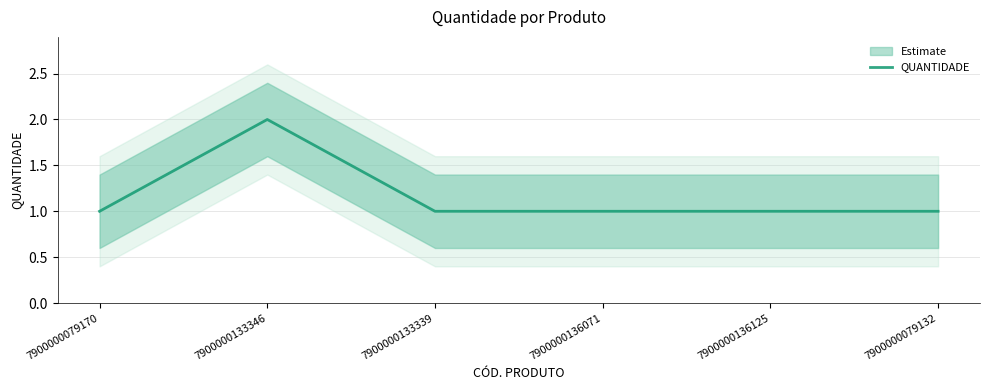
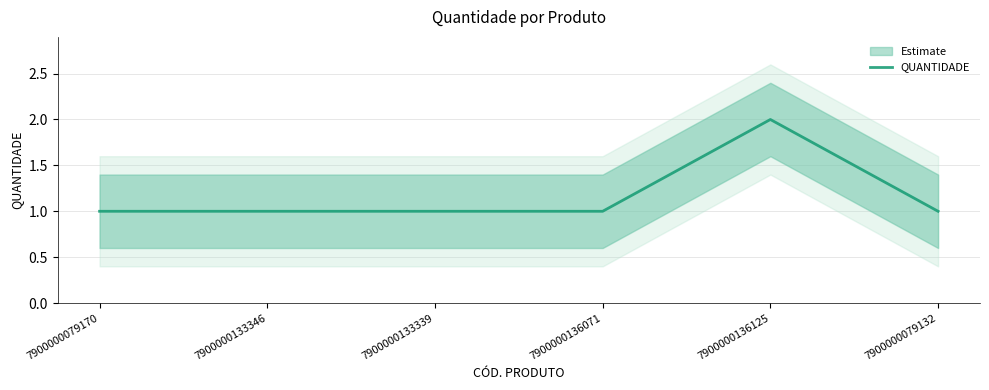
  {
    "QUANTIDADE": {
      "7900000079170": 1,
-     "7900000133346": 2,
+     "7900000133346": 1,
      "7900000133339": 1,
      "7900000136071": 1,
-     "7900000136125": 1,
+     "7900000136125": 2,
      "7900000079132": 1
    }
  }
